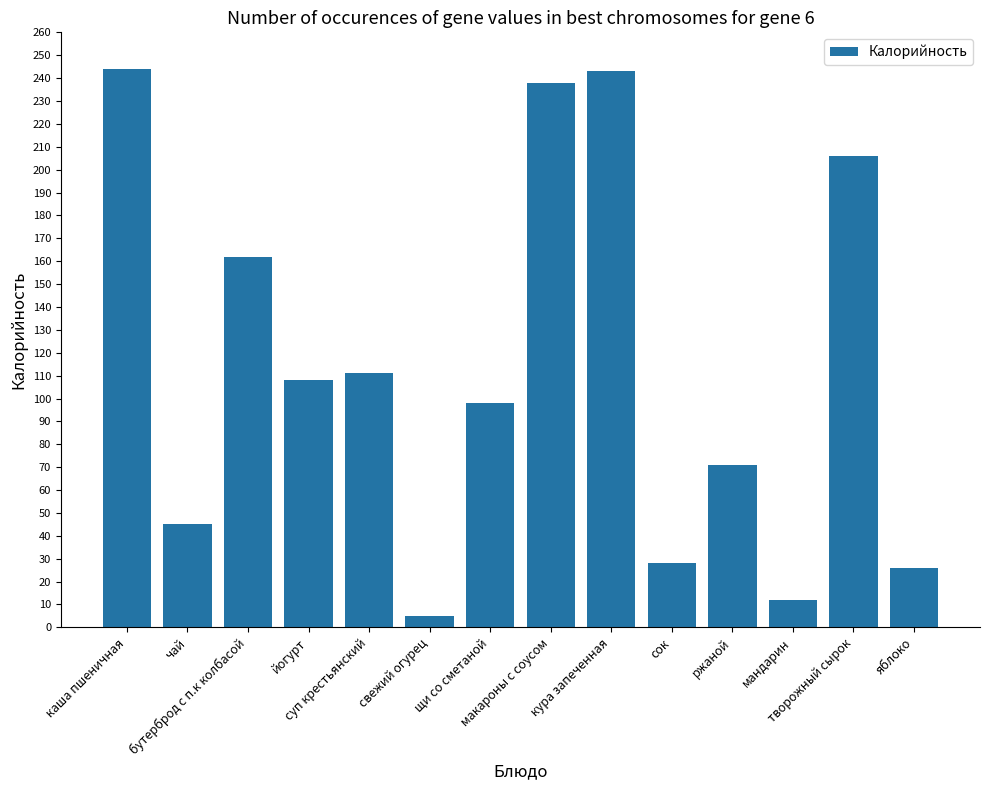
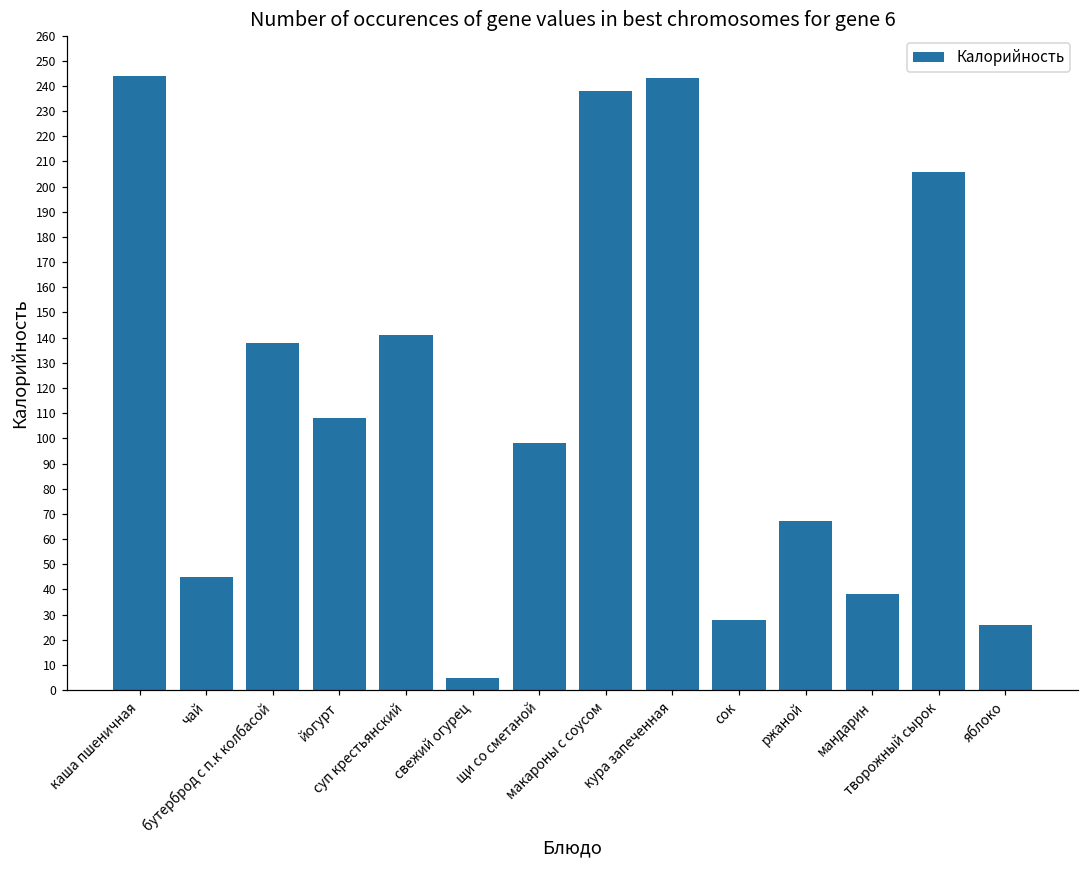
  {
    "каша пшеничная": 244,
    "чай": 45,
-   "бутерброд с п.к колбасой": 162,
+   "бутерброд с п.к колбасой": 138,
    "йогурт": 108,
-   "суп крестьянский": 111,
+   "суп крестьянский": 141,
    "свежий огурец": 5,
    "щи со сметаной": 98,
    "макароны с соусом": 238,
    "кура запеченная": 243,
    "сок": 28,
-   "ржаной": 71,
-   "мандарин": 12,
+   "ржаной": 67,
+   "мандарин": 38,
    "творожный сырок": 206,
    "яблоко": 26
  }
